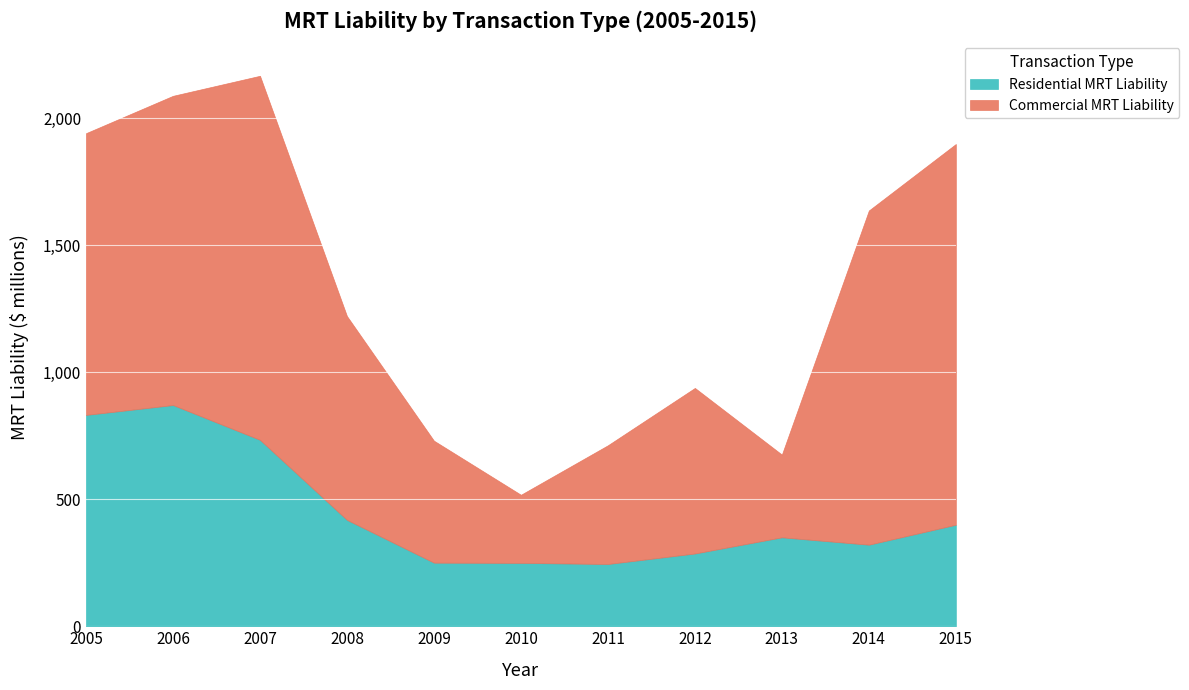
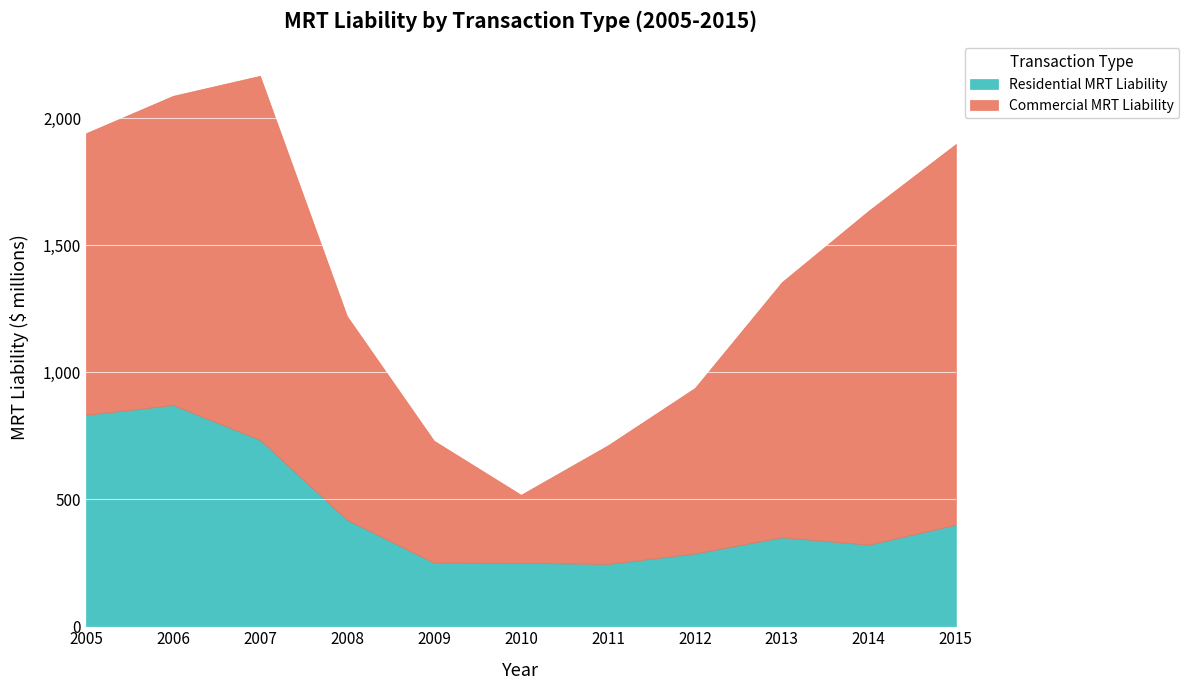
  {
    "Residential MRT Liability": {
      "2005": "830",
      "2006": "870",
      "2007": "730",
      "2008": "420",
      "2009": "250",
      "2010": "250",
      "2011": "240",
      "2012": "290",
      "2013": "350",
      "2014": "320",
      "2015": "400"
    },
    "Commercial MRT Liability": {
      "2005": "1,110",
      "2006": "1,220",
      "2007": "1,430",
      "2008": "800",
      "2009": "480",
      "2010": "270",
      "2011": "470",
      "2012": "650",
-     "2013": "330",
+     "2013": "1,000",
      "2014": "1,320",
      "2015": "1,500"
    }
  }
